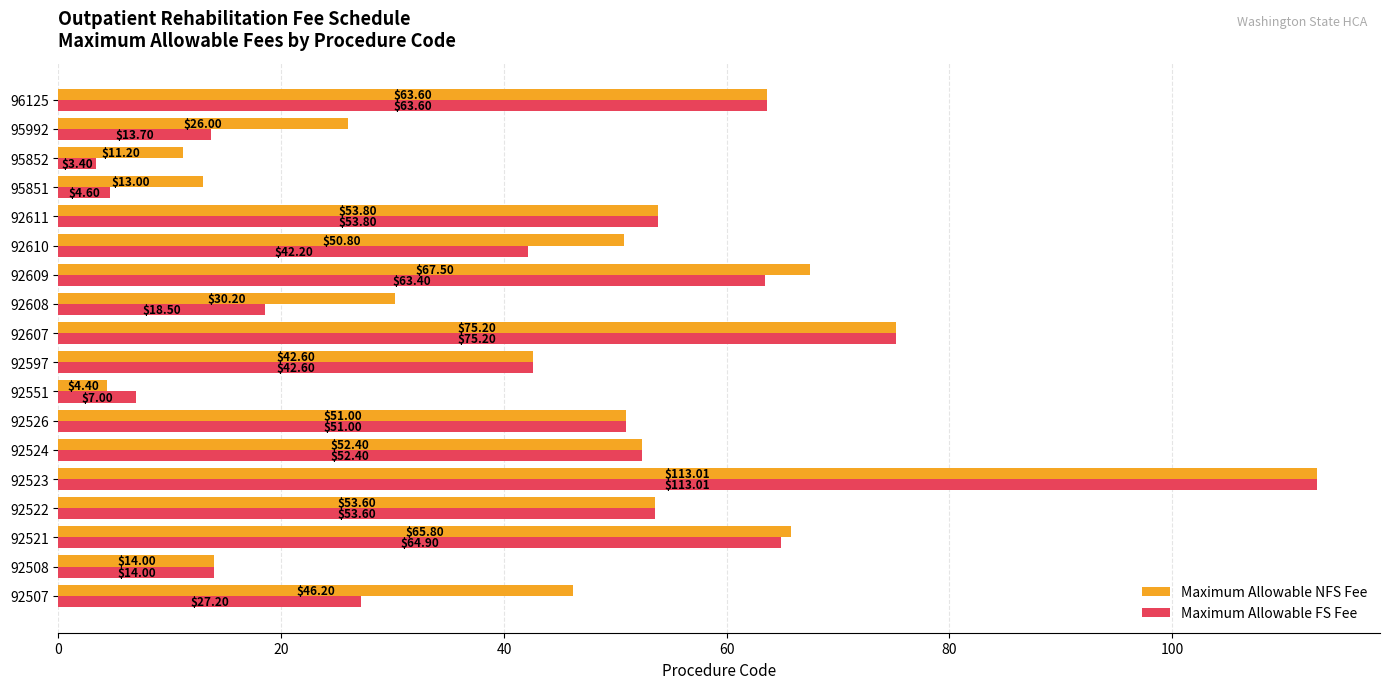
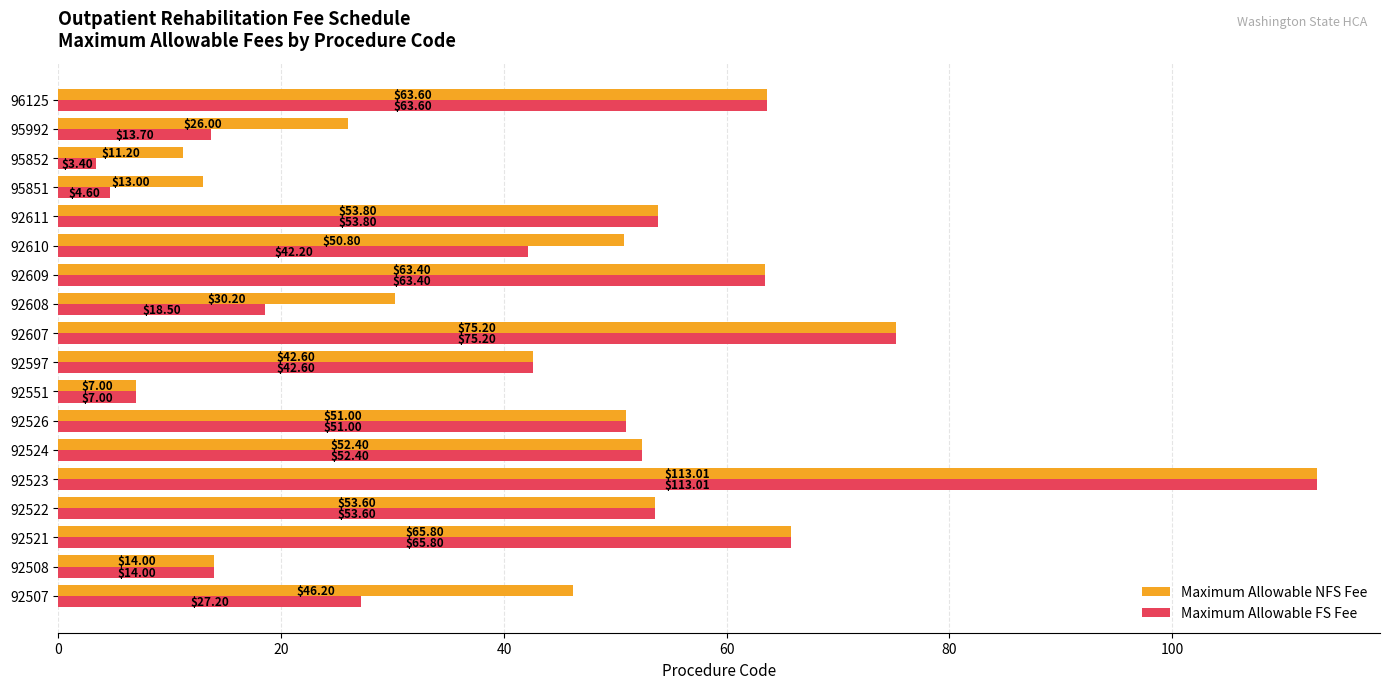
  {
    "Maximum Allowable NFS Fee": {
      "96125": "$63.60",
      "95992": "$26.00",
      "95852": "$11.20",
      "95851": "$13.00",
      "92611": "$53.80",
      "92610": "$50.80",
-     "92609": "$67.50",
+     "92609": "$63.40",
      "92608": "$30.20",
      "92597": "$42.60",
-     "92551": "$4.40",
+     "92551": "$7.00",
      "92526": "$51.00",
      "92524": "$52.40",
      "92522": "$53.60",
      "92521": "$65.80",
      "92508": "$14.00",
      "92507": "$46.20"
    },
    "Maximum Allowable FS Fee": {
      "96125": "$63.60",
      "95992": "$13.70",
      "95852": "$3.40",
      "95851": "$4.60",
      "92611": "$53.80",
      "92610": "$42.20",
      "92609": "$63.40",
      "92608": "$18.50",
      "92597": "$42.60",
      "92551": "$7.00",
      "92526": "$51.00",
      "92524": "$52.40",
      "92522": "$53.60",
-     "92521": "$64.90",
+     "92521": "$65.80",
      "92508": "$14.00",
      "92507": "$27.20"
    }
  }
